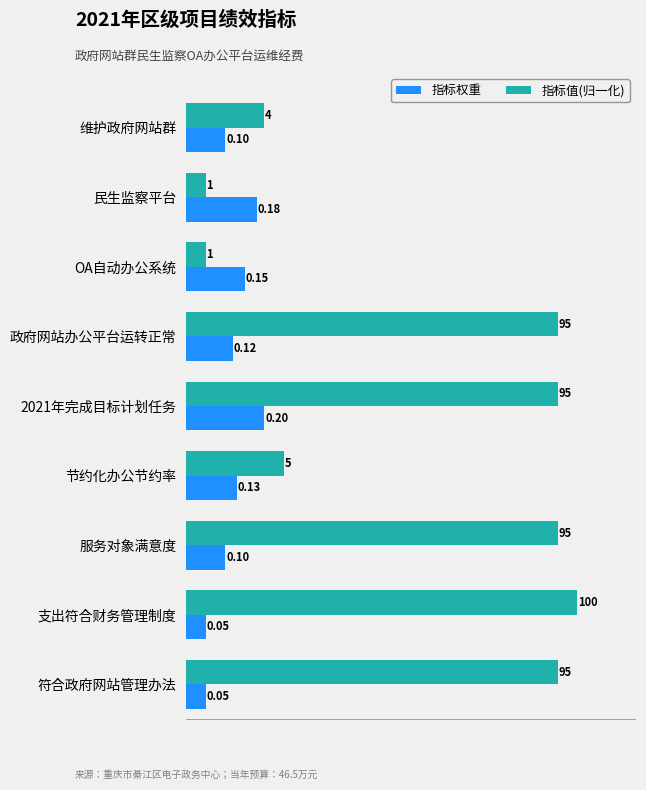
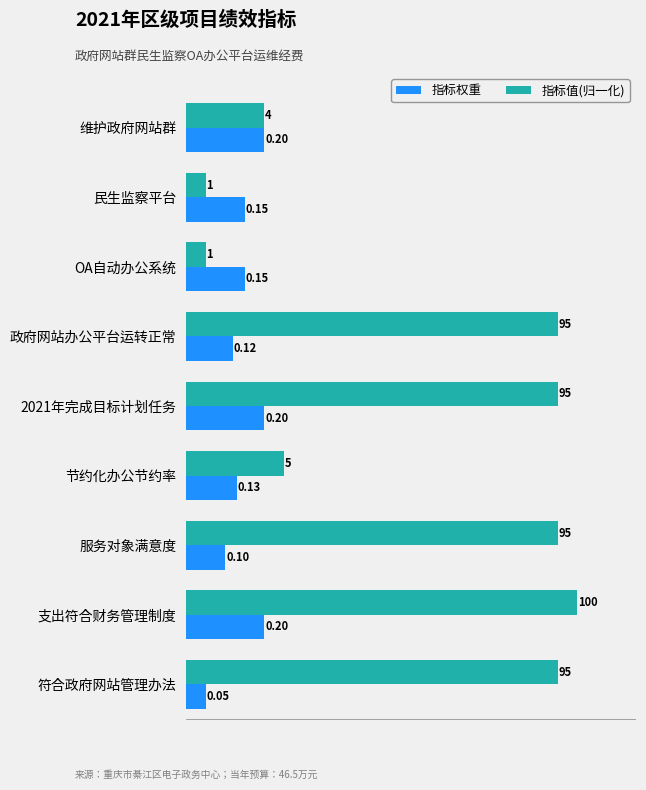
  {
    "指标权重": {
-     "维护政府网站群": 0.10,
-     "民生监察平台": 0.18,
+     "维护政府网站群": 0.20,
+     "民生监察平台": 0.15,
      "OA自动办公系统": 0.15,
      "政府网站办公平台运转正常": 0.12,
      "2021年完成目标计划任务": 0.20,
      "节约化办公节约率": 0.13,
      "服务对象满意度": 0.10,
-     "支出符合财务管理制度": 0.05,
+     "支出符合财务管理制度": 0.20,
      "符合政府网站管理办法": 0.05
    }
  }
